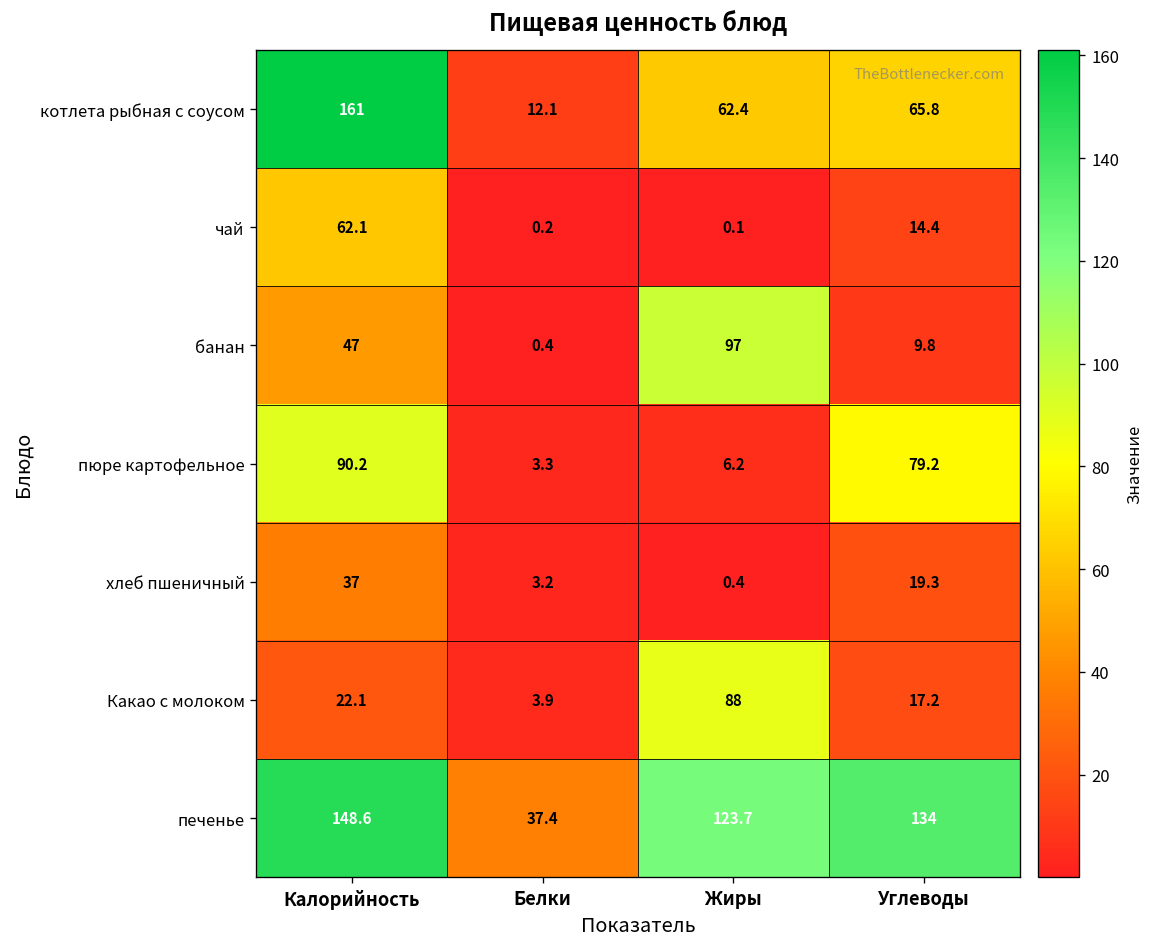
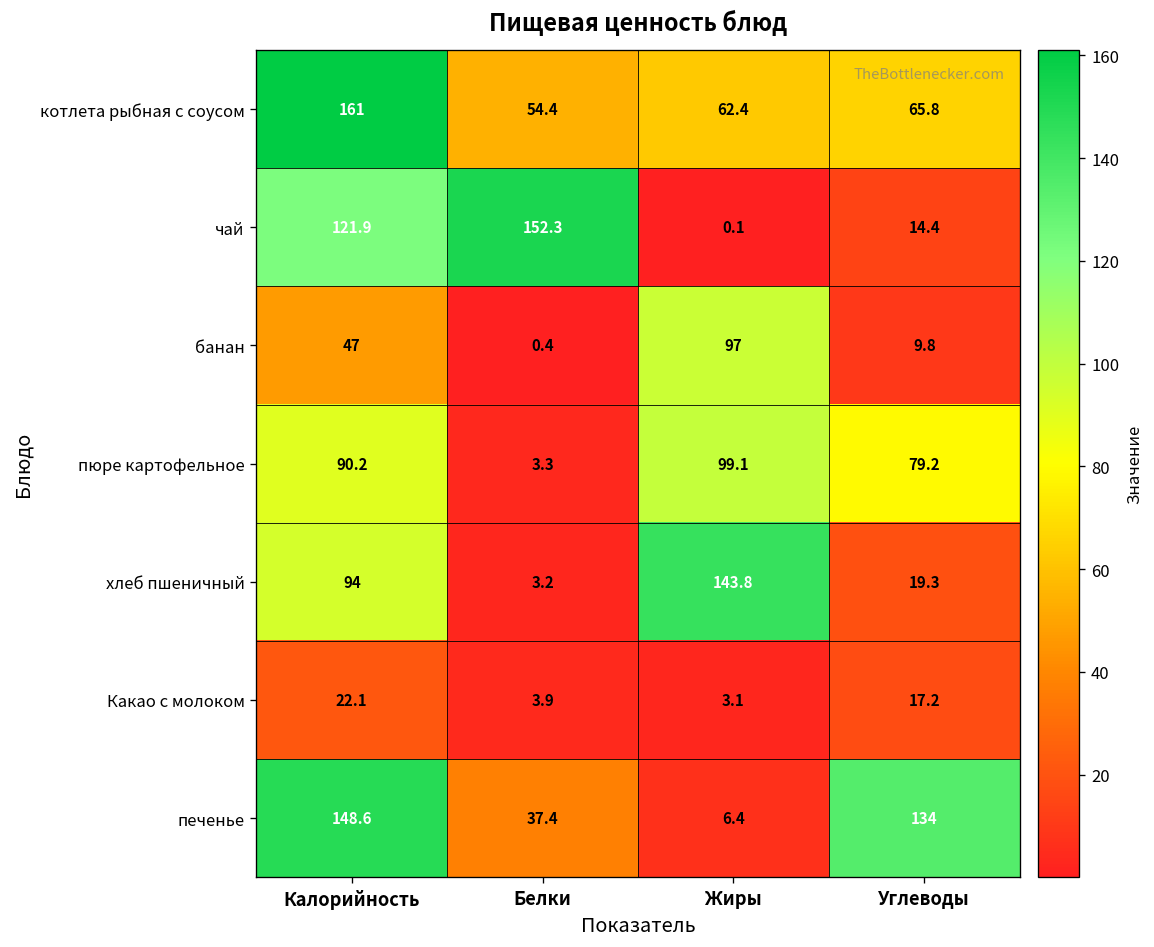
  {
    "котлета рыбная с соусом": {
      "Калорийность": 161,
-     "Белки": 12.1,
+     "Белки": 54.4,
      "Жиры": 62.4
    },
    "чай": {
-     "Калорийность": 62.1,
-     "Белки": 0.2,
+     "Калорийность": 121.9,
+     "Белки": 152.3,
      "Жиры": 0.1,
      "Углеводы": 14.4
    },
    "банан": {
      "Калорийность": 47,
      "Белки": 0.4,
      "Жиры": 97,
      "Углеводы": 9.8
    },
    "пюре картофельное": {
      "Калорийность": 90.2,
      "Белки": 3.3,
-     "Жиры": 6.2,
+     "Жиры": 99.1,
      "Углеводы": 79.2
    },
    "хлеб пшеничный": {
-     "Калорийность": 37,
+     "Калорийность": 94,
      "Белки": 3.2,
-     "Жиры": 0.4,
+     "Жиры": 143.8,
      "Углеводы": 19.3
    },
    "Какао с молоком": {
      "Калорийность": 22.1,
      "Белки": 3.9,
-     "Жиры": 88,
+     "Жиры": 3.1,
      "Углеводы": 17.2
    },
    "печенье": {
      "Калорийность": 148.6,
      "Белки": 37.4,
-     "Жиры": 123.7,
+     "Жиры": 6.4,
      "Углеводы": 134
    }
  }
